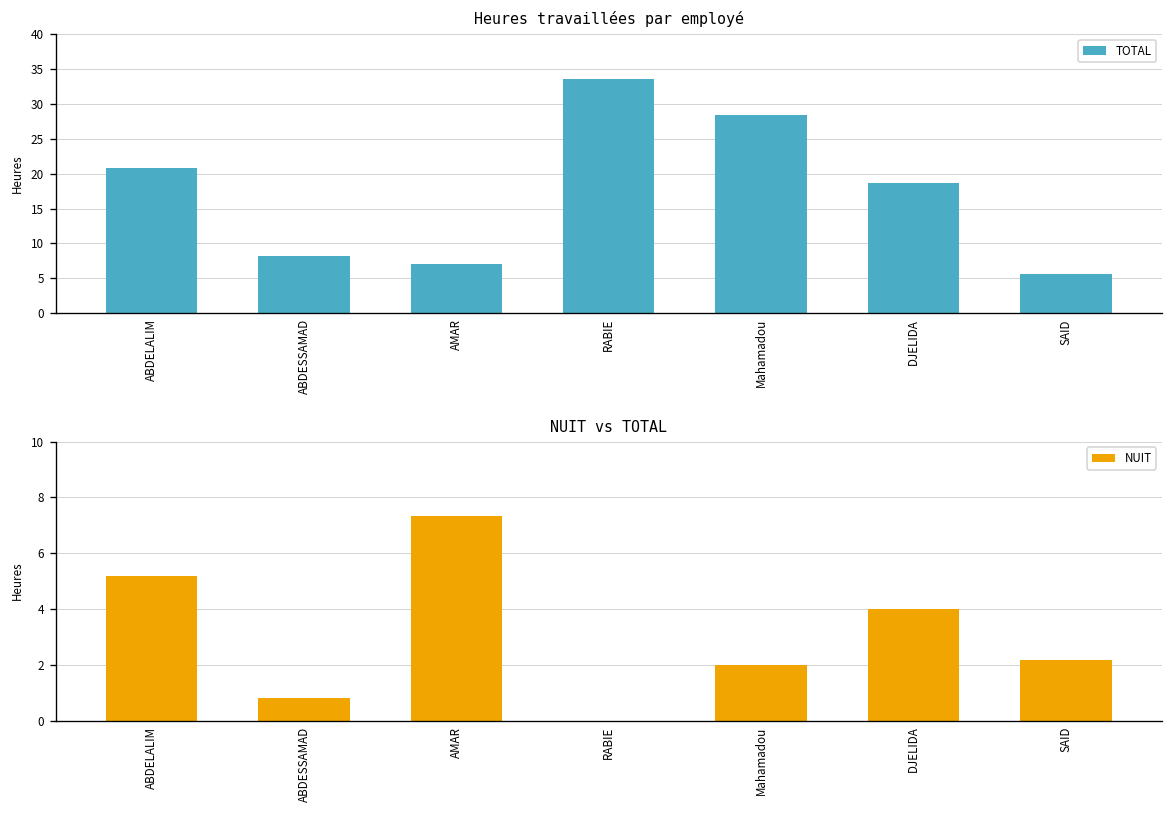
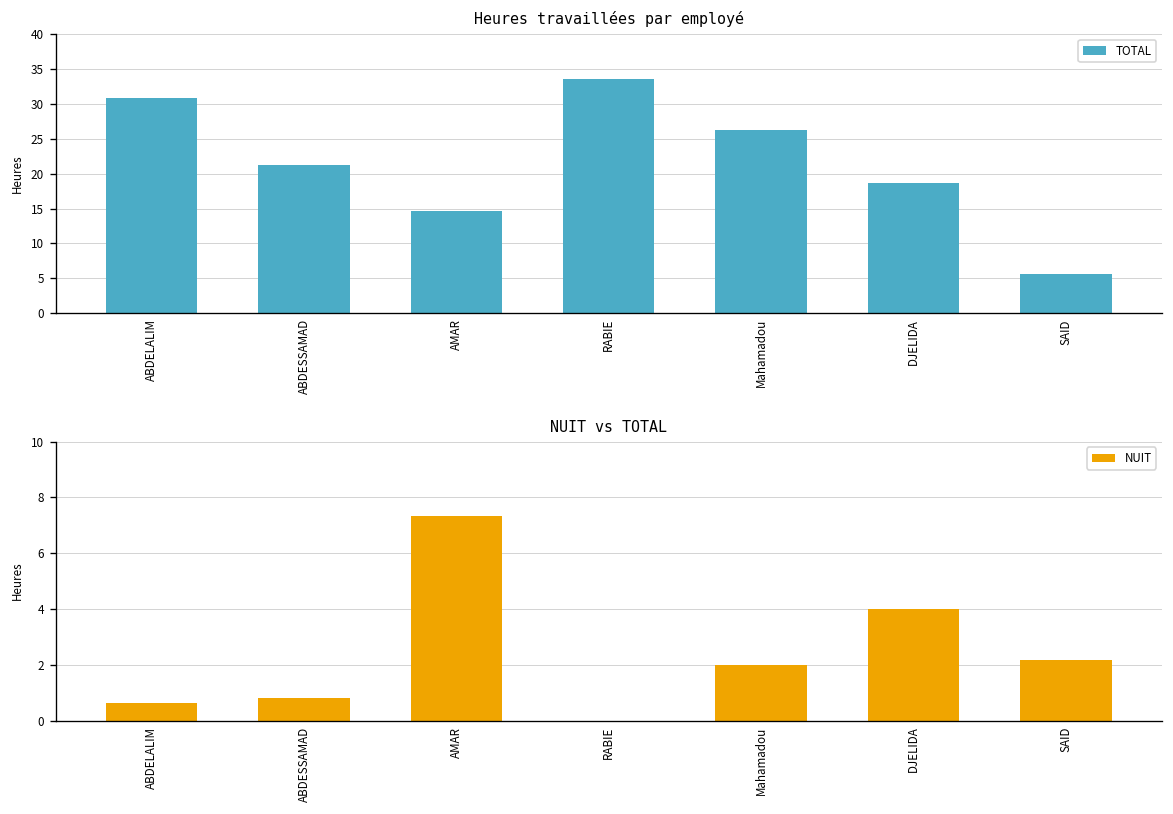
  {
    "Heures travaillées par employé": {
-     "ABDELALIM": 21,
-     "ABDESSAMAD": 8,
-     "AMAR": 7,
+     "ABDELALIM": 31,
+     "ABDESSAMAD": 21,
+     "AMAR": 15,
      "RABIE": 34,
-     "Mahamadou": 28,
+     "Mahamadou": 26,
      "DJELIDA": 19,
      "SAID": 6
    },
    "NUIT vs TOTAL": {
-     "ABDELALIM": 5.2,
+     "ABDELALIM": 0.6,
      "ABDESSAMAD": 0.8,
      "AMAR": 7.3,
      "RABIE": 0.0,
      "Mahamadou": 2.0,
      "DJELIDA": 4.0,
      "SAID": 2.2
    }
  }
